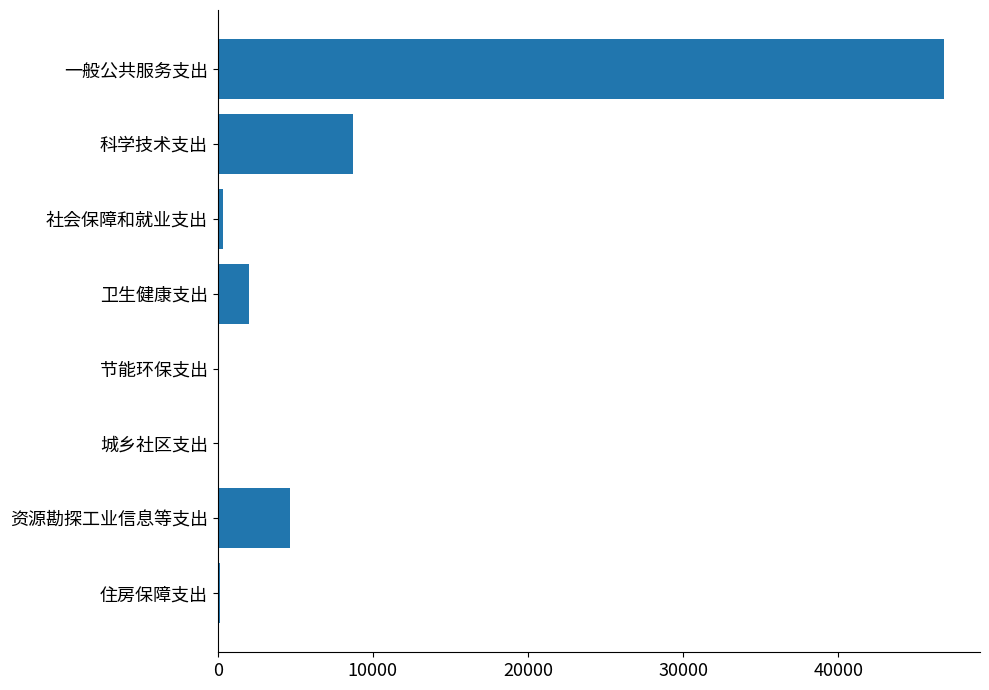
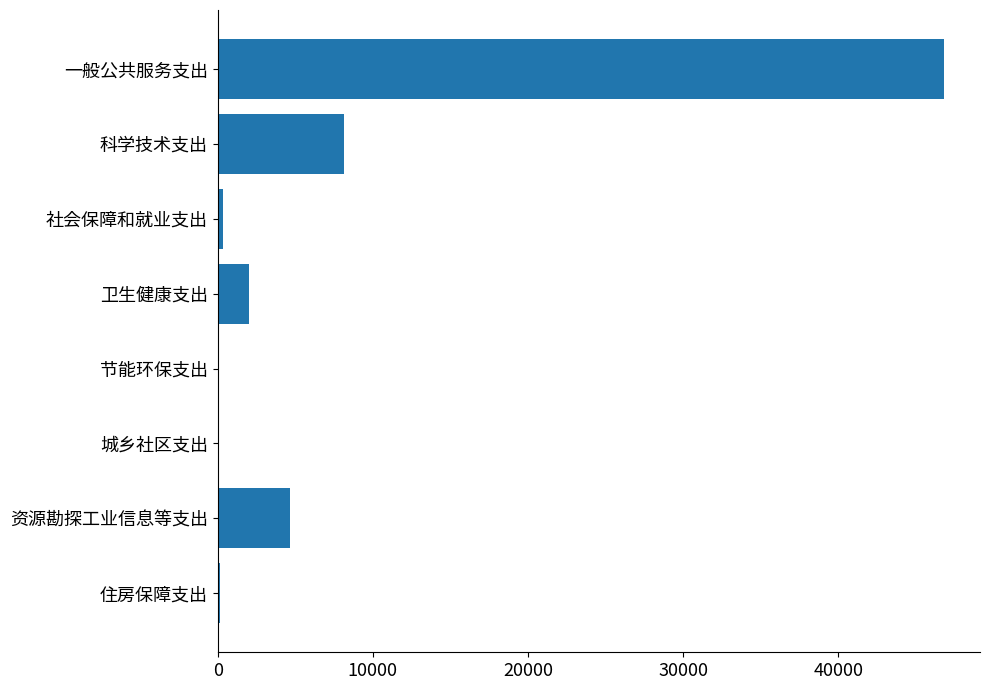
  {
    "一般公共服务支出": 46800,
-   "科学技术支出": 8700,
+   "科学技术支出": 8100,
    "社会保障和就业支出": 300,
    "卫生健康支出": 2000,
    "资源勘探工业信息等支出": 4700,
    "住房保障支出": 200
  }
